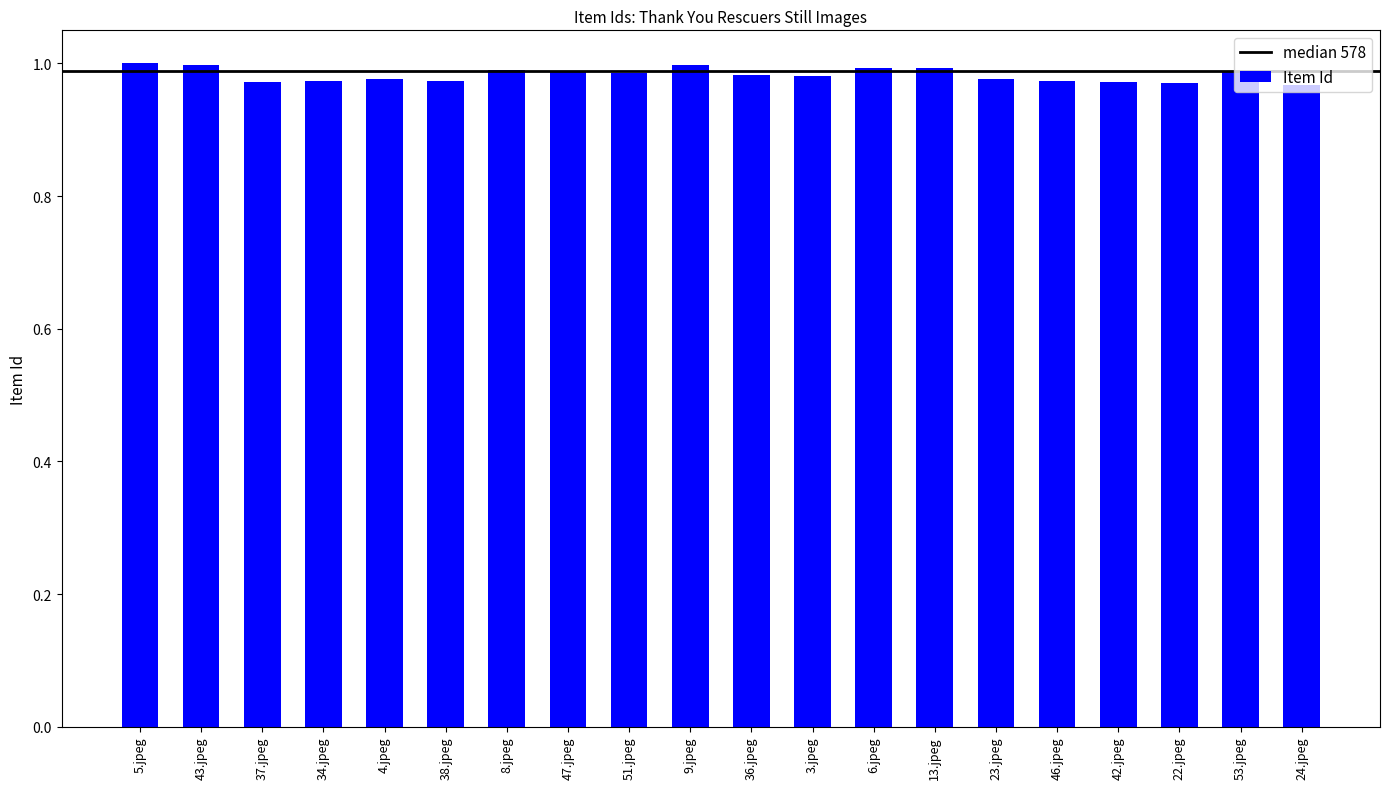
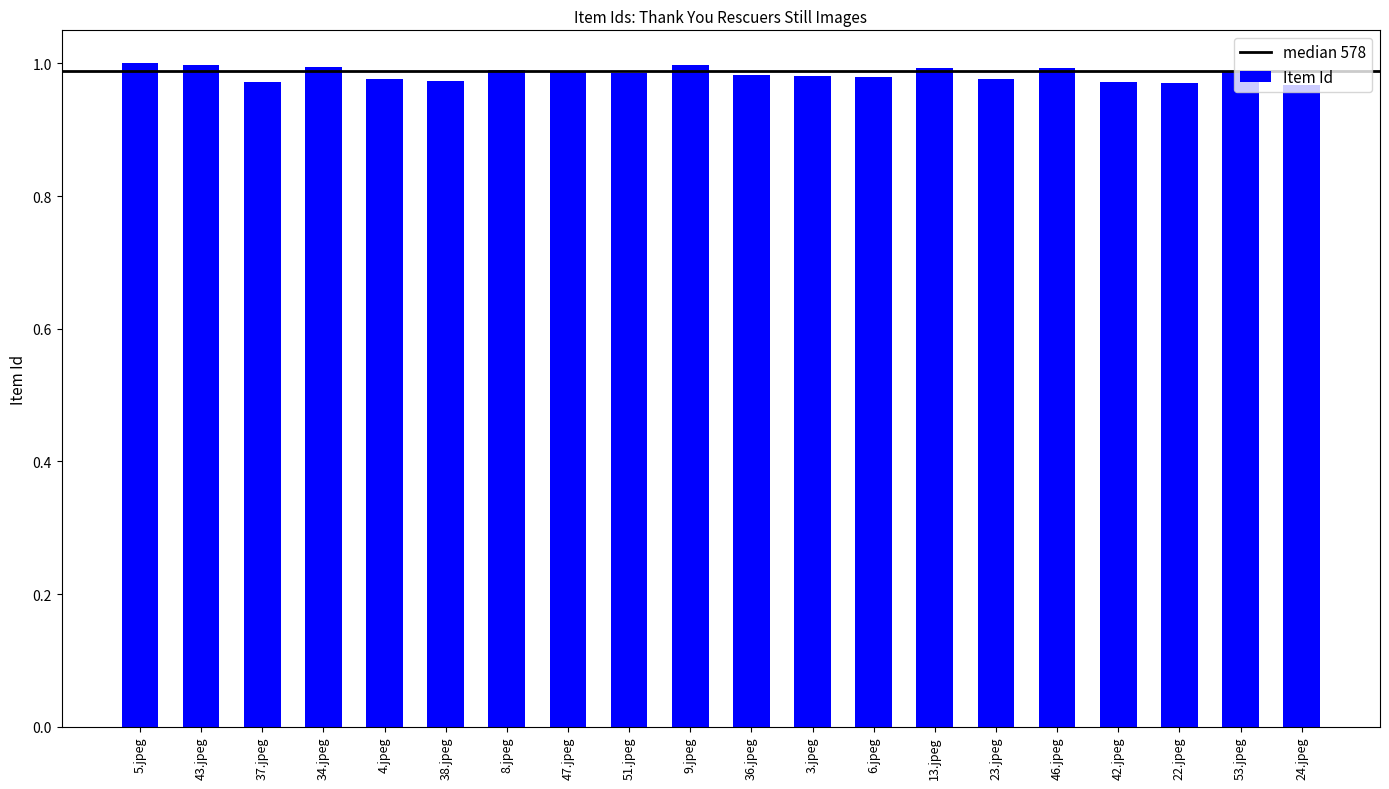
  {
    "5.jpeg": 1.00,
    "43.jpeg": 1.00,
    "37.jpeg": 0.97,
-   "34.jpeg": 0.97,
+   "34.jpeg": 0.99,
    "4.jpeg": 0.98,
    "38.jpeg": 0.97,
    "8.jpeg": 0.99,
    "47.jpeg": 0.99,
    "51.jpeg": 0.99,
    "9.jpeg": 1.00,
    "36.jpeg": 0.98,
    "3.jpeg": 0.98,
-   "6.jpeg": 0.99,
+   "6.jpeg": 0.98,
    "13.jpeg": 0.99,
    "23.jpeg": 0.98,
-   "46.jpeg": 0.97,
+   "46.jpeg": 0.99,
    "42.jpeg": 0.97,
    "22.jpeg": 0.97
  }
